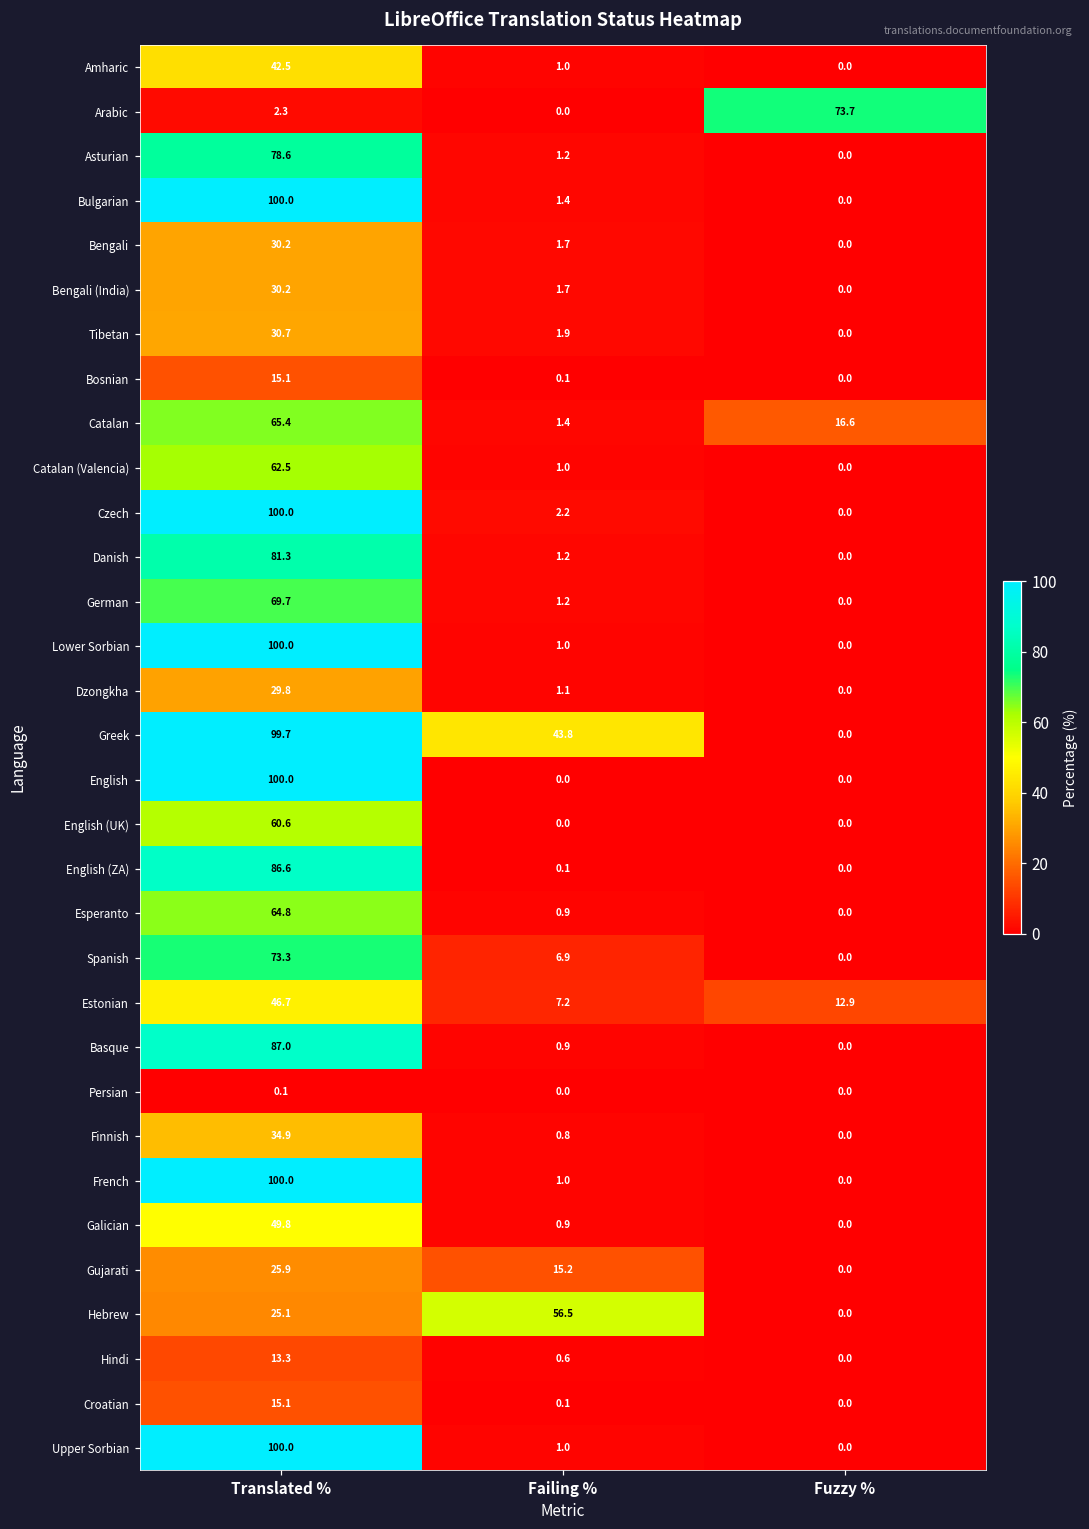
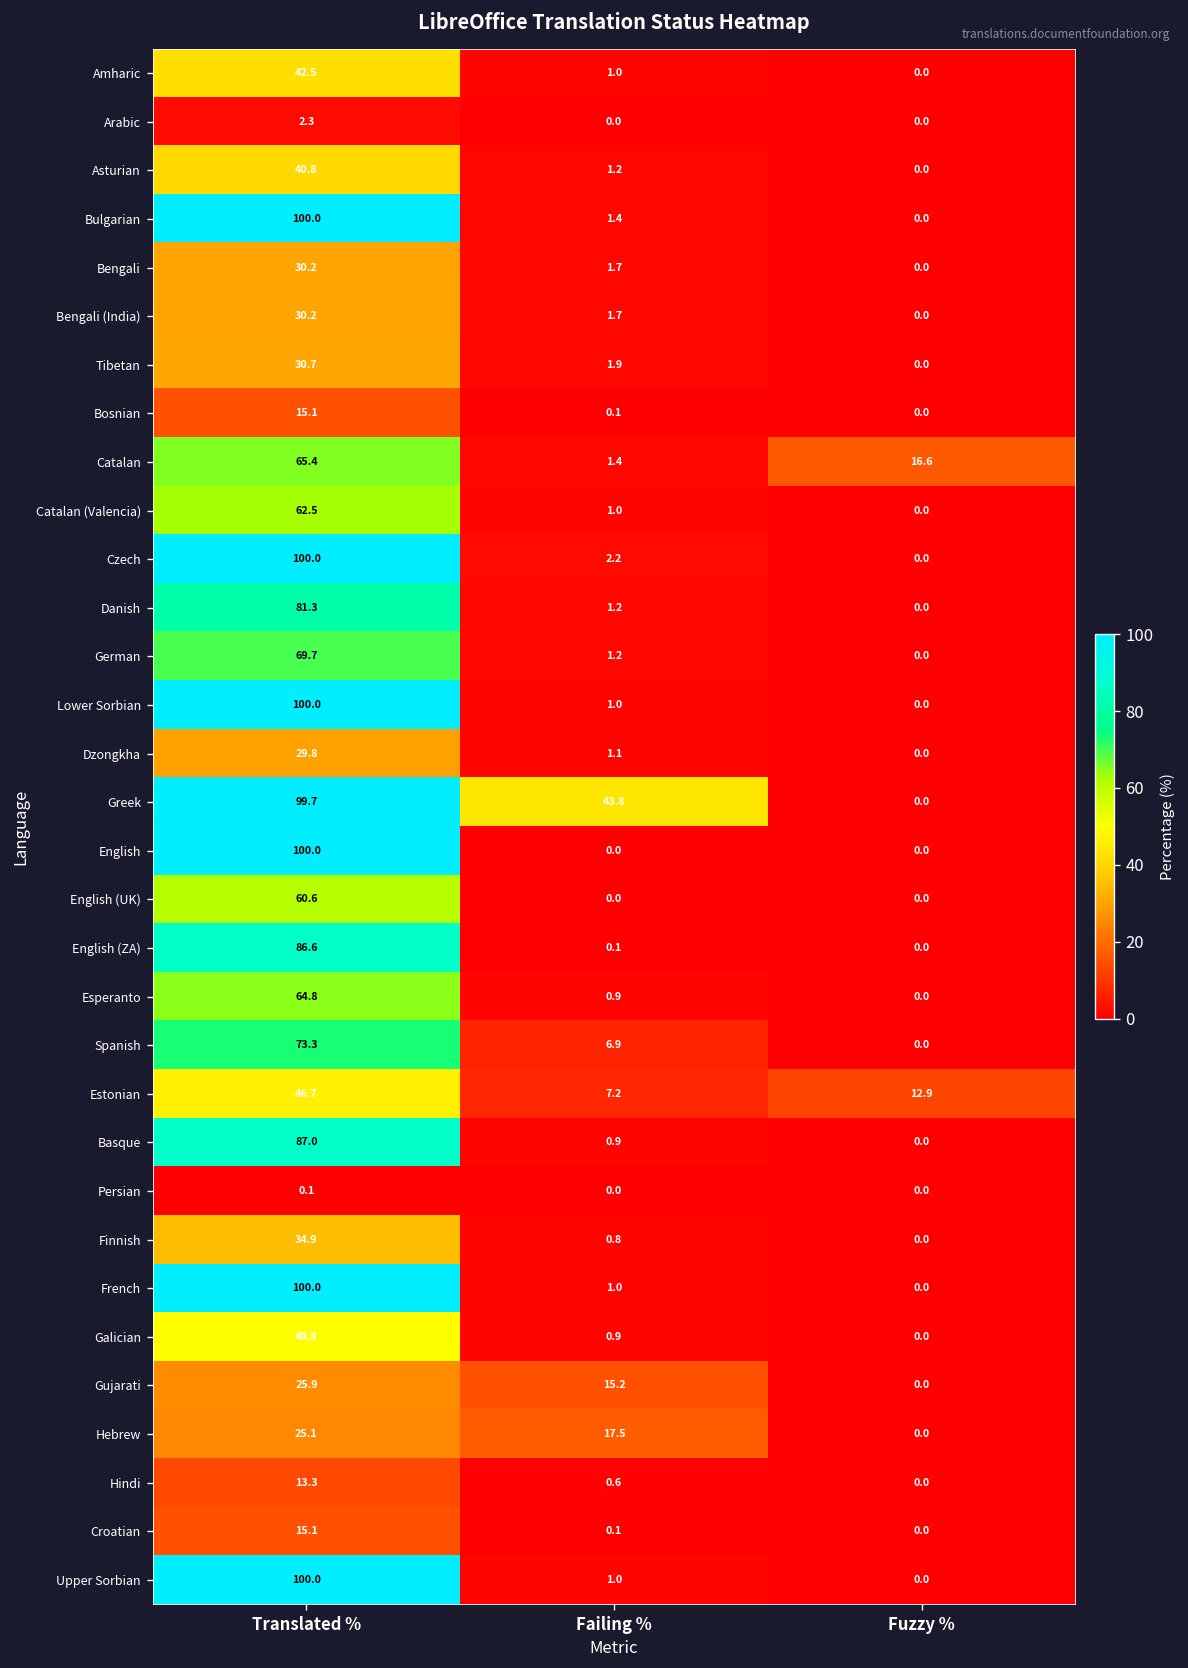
  {
    "Amharic": {
      "Translated %": 42.5,
      "Failing %": 1.0,
      "Fuzzy %": 0.0
    },
    "Arabic": {
      "Translated %": 2.3,
      "Failing %": 0.0,
-     "Fuzzy %": 73.7
+     "Fuzzy %": 0.0
    },
    "Asturian": {
-     "Translated %": 78.6,
+     "Translated %": 40.8,
      "Failing %": 1.2,
      "Fuzzy %": 0.0
    },
    "Bulgarian": {
      "Translated %": 100.0,
      "Failing %": 1.4,
      "Fuzzy %": 0.0
    },
    "Bengali": {
      "Translated %": 30.2,
      "Failing %": 1.7,
      "Fuzzy %": 0.0
    },
    "Bengali (India)": {
      "Translated %": 30.2,
      "Failing %": 1.7,
      "Fuzzy %": 0.0
    },
    "Tibetan": {
      "Translated %": 30.7,
      "Failing %": 1.9,
      "Fuzzy %": 0.0
    },
    "Bosnian": {
      "Translated %": 15.1,
      "Failing %": 0.1,
      "Fuzzy %": 0.0
    },
    "Catalan": {
      "Translated %": 65.4,
      "Failing %": 1.4,
      "Fuzzy %": 16.6
    },
    "Catalan (Valencia)": {
      "Translated %": 62.5,
      "Failing %": 1.0,
      "Fuzzy %": 0.0
    },
    "Czech": {
      "Translated %": 100.0,
      "Failing %": 2.2,
      "Fuzzy %": 0.0
    },
    "Danish": {
      "Translated %": 81.3,
      "Failing %": 1.2,
      "Fuzzy %": 0.0
    },
    "German": {
      "Translated %": 69.7,
      "Failing %": 1.2,
      "Fuzzy %": 0.0
    },
    "Lower Sorbian": {
      "Translated %": 100.0,
      "Failing %": 1.0,
      "Fuzzy %": 0.0
    },
    "Dzongkha": {
      "Translated %": 29.8,
      "Failing %": 1.1,
      "Fuzzy %": 0.0
    },
    "Greek": {
      "Translated %": 99.7,
      "Failing %": 43.8,
      "Fuzzy %": 0.0
    },
    "English": {
      "Translated %": 100.0,
      "Failing %": 0.0,
      "Fuzzy %": 0.0
    },
    "English (UK)": {
      "Translated %": 60.6,
      "Failing %": 0.0,
      "Fuzzy %": 0.0
    },
    "English (ZA)": {
      "Translated %": 86.6,
      "Failing %": 0.1,
      "Fuzzy %": 0.0
    },
    "Esperanto": {
      "Translated %": 64.8,
      "Failing %": 0.9,
      "Fuzzy %": 0.0
    },
    "Spanish": {
      "Translated %": 73.3,
      "Failing %": 6.9,
      "Fuzzy %": 0.0
    },
    "Estonian": {
      "Translated %": 46.7,
      "Failing %": 7.2,
      "Fuzzy %": 12.9
    },
    "Basque": {
      "Translated %": 87.0,
      "Failing %": 0.9,
      "Fuzzy %": 0.0
    },
    "Persian": {
      "Translated %": 0.1,
      "Failing %": 0.0,
      "Fuzzy %": 0.0
    },
    "Finnish": {
      "Translated %": 34.9,
      "Failing %": 0.8,
      "Fuzzy %": 0.0
    },
    "French": {
      "Translated %": 100.0,
      "Failing %": 1.0,
      "Fuzzy %": 0.0
    },
    "Galician": {
      "Translated %": 49.8,
      "Failing %": 0.9,
      "Fuzzy %": 0.0
    },
    "Gujarati": {
      "Translated %": 25.9,
      "Failing %": 15.2,
      "Fuzzy %": 0.0
    },
    "Hebrew": {
      "Translated %": 25.1,
-     "Failing %": 56.5,
+     "Failing %": 17.5,
      "Fuzzy %": 0.0
    },
    "Hindi": {
      "Translated %": 13.3,
      "Failing %": 0.6,
      "Fuzzy %": 0.0
    },
    "Croatian": {
      "Translated %": 15.1,
      "Failing %": 0.1,
      "Fuzzy %": 0.0
    },
    "Upper Sorbian": {
      "Translated %": 100.0,
      "Failing %": 1.0,
      "Fuzzy %": 0.0
    }
  }
